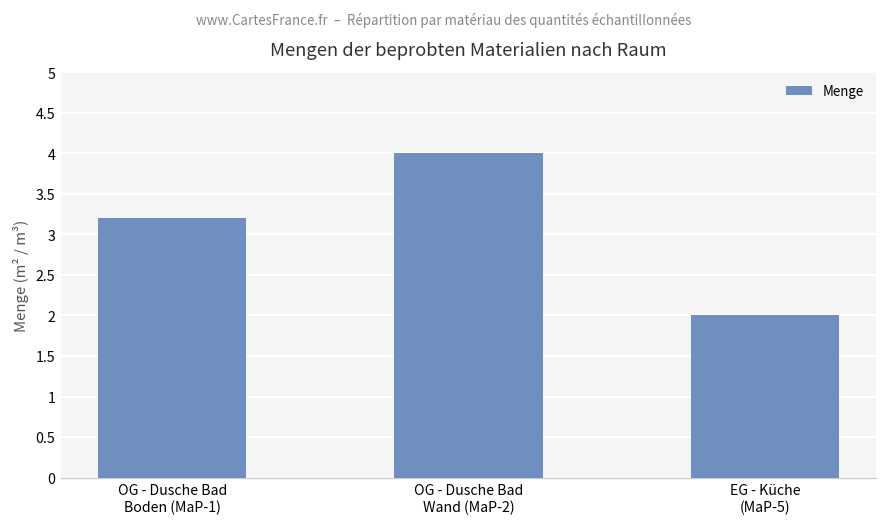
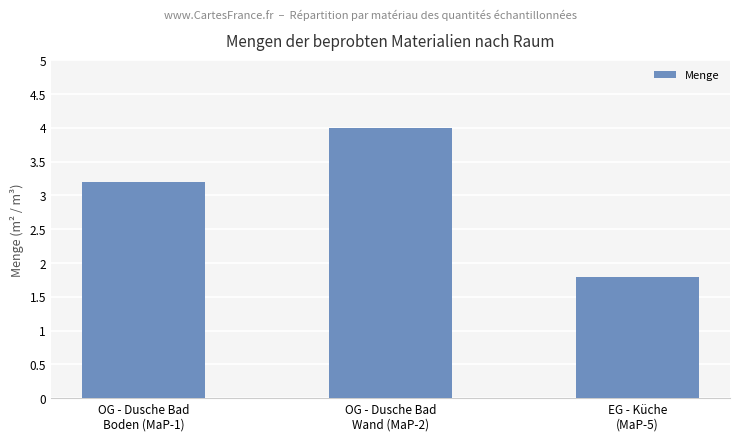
  {
    "OG - Dusche Bad Boden (MaP-1)": 3.2,
    "OG - Dusche Bad Wand (MaP-2)": 4.0,
-   "EG - Küche (MaP-5)": 2.0
+   "EG - Küche (MaP-5)": 1.8
  }
